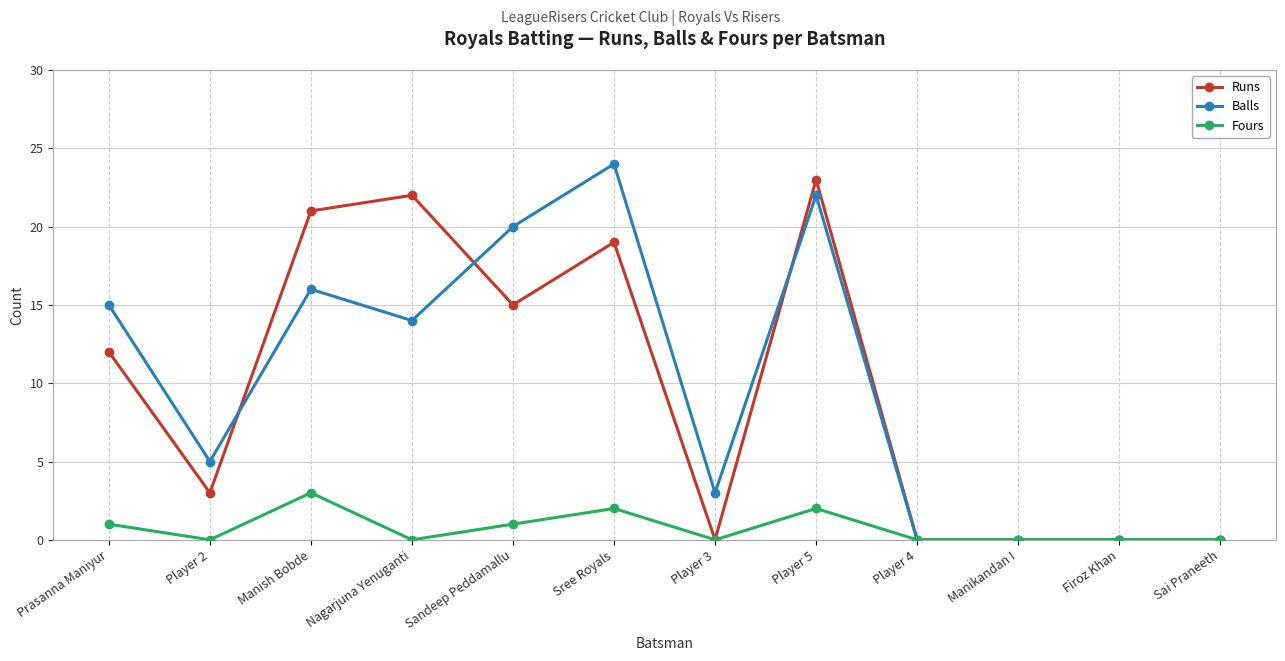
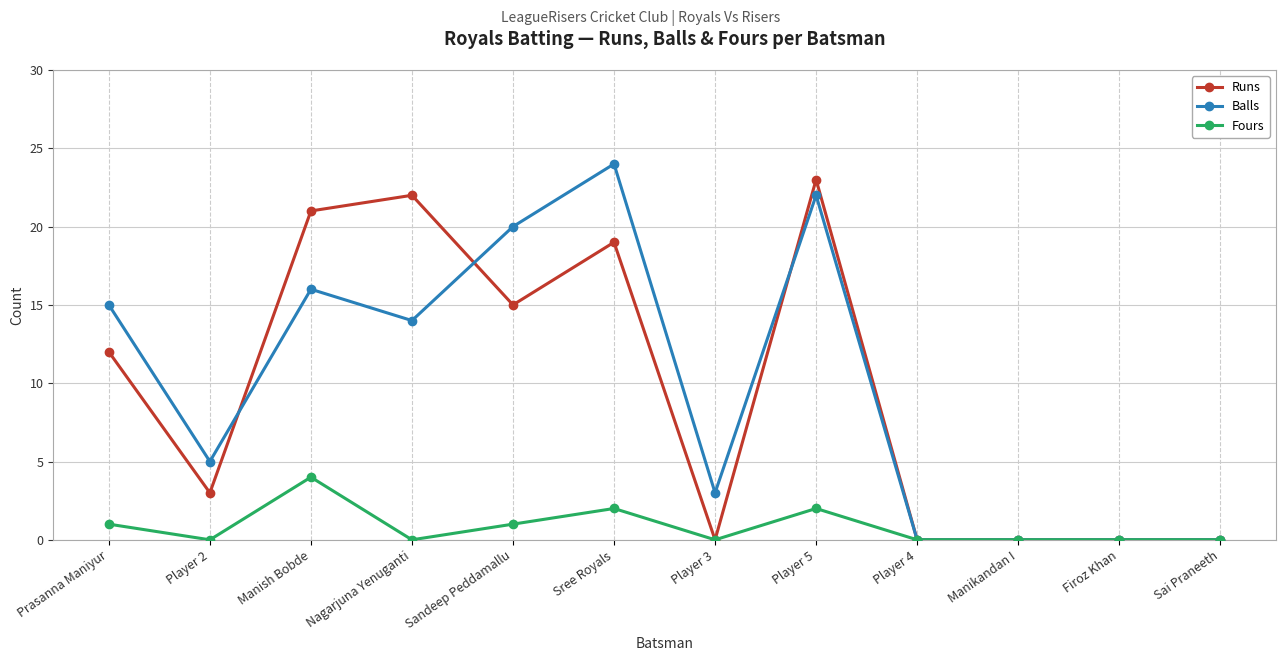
  {
    "Runs": {
      "Prasanna Maniyur": 12,
      "Player 2": 3,
      "Manish Bobde": 21,
      "Nagarjuna Yenuganti": 22,
      "Sandeep Peddamallu": 15,
      "Sree Royals": 19,
      "Player 5": 23
    },
    "Balls": {
      "Prasanna Maniyur": 15,
      "Player 2": 5,
      "Manish Bobde": 16,
      "Nagarjuna Yenuganti": 14,
      "Sandeep Peddamallu": 20,
      "Sree Royals": 24,
      "Player 3": 3,
      "Player 5": 22
    },
    "Fours": {
      "Prasanna Maniyur": 1,
      "Player 2": 0,
-     "Manish Bobde": 3,
+     "Manish Bobde": 4,
      "Nagarjuna Yenuganti": 0,
      "Sandeep Peddamallu": 1,
      "Sree Royals": 2,
      "Player 5": 2
    }
  }
